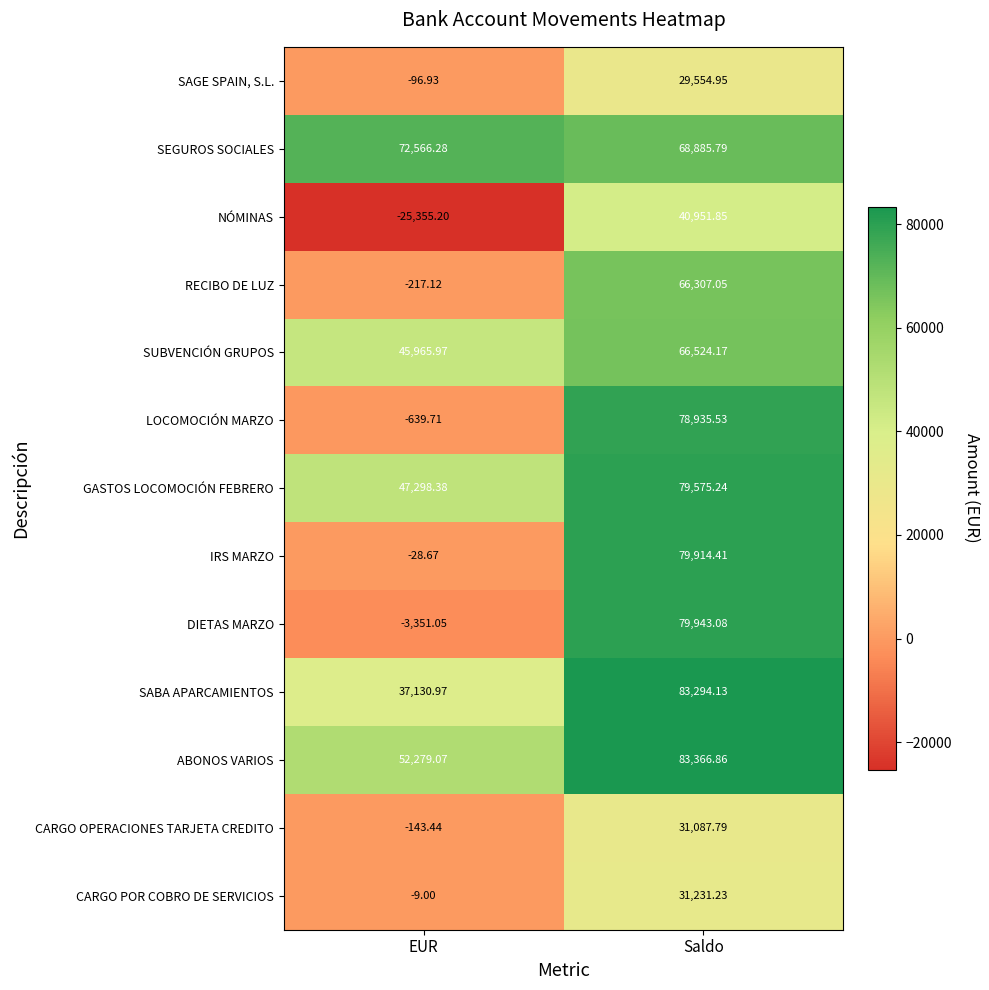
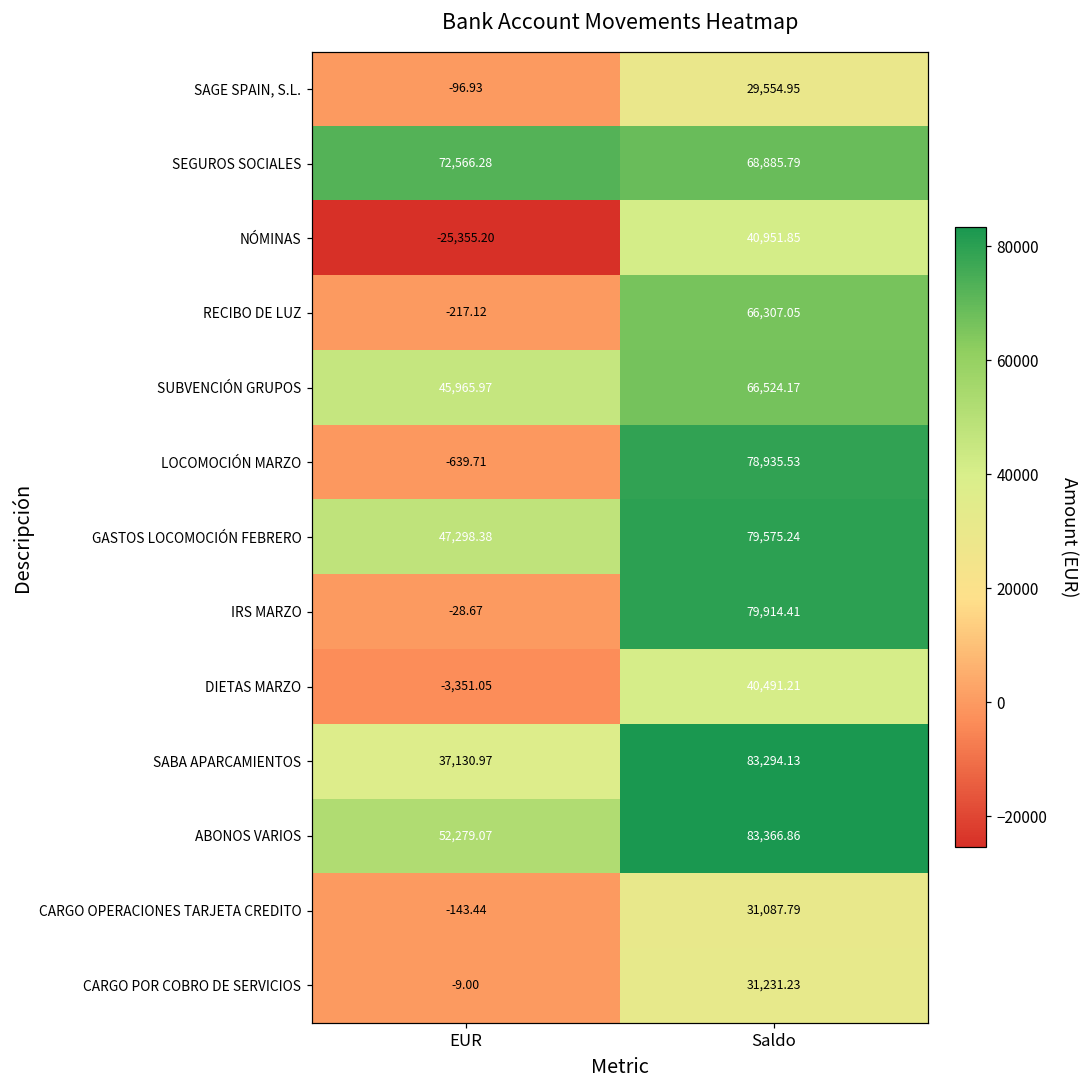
  {
    "SAGE SPAIN, S.L.": {
      "EUR": "-96.93",
      "Saldo": "29,554.95"
    },
    "SEGUROS SOCIALES": {
      "EUR": "72,566.28",
      "Saldo": "68,885.79"
    },
    "NÓMINAS": {
      "EUR": "-25,355.20",
      "Saldo": "40,951.85"
    },
    "RECIBO DE LUZ": {
      "EUR": "-217.12",
      "Saldo": "66,307.05"
    },
    "SUBVENCIÓN GRUPOS": {
      "EUR": "45,965.97",
      "Saldo": "66,524.17"
    },
    "LOCOMOCIÓN MARZO": {
      "EUR": "-639.71",
      "Saldo": "78,935.53"
    },
    "GASTOS LOCOMOCIÓN FEBRERO": {
      "EUR": "47,298.38",
      "Saldo": "79,575.24"
    },
    "IRS MARZO": {
      "EUR": "-28.67",
      "Saldo": "79,914.41"
    },
    "DIETAS MARZO": {
      "EUR": "-3,351.05",
-     "Saldo": "79,943.08"
+     "Saldo": "40,491.21"
    },
    "SABA APARCAMIENTOS": {
      "EUR": "37,130.97",
      "Saldo": "83,294.13"
    },
    "ABONOS VARIOS": {
      "EUR": "52,279.07",
      "Saldo": "83,366.86"
    },
    "CARGO OPERACIONES TARJETA CREDITO": {
      "EUR": "-143.44",
      "Saldo": "31,087.79"
    },
    "CARGO POR COBRO DE SERVICIOS": {
      "EUR": "-9.00",
      "Saldo": "31,231.23"
    }
  }
